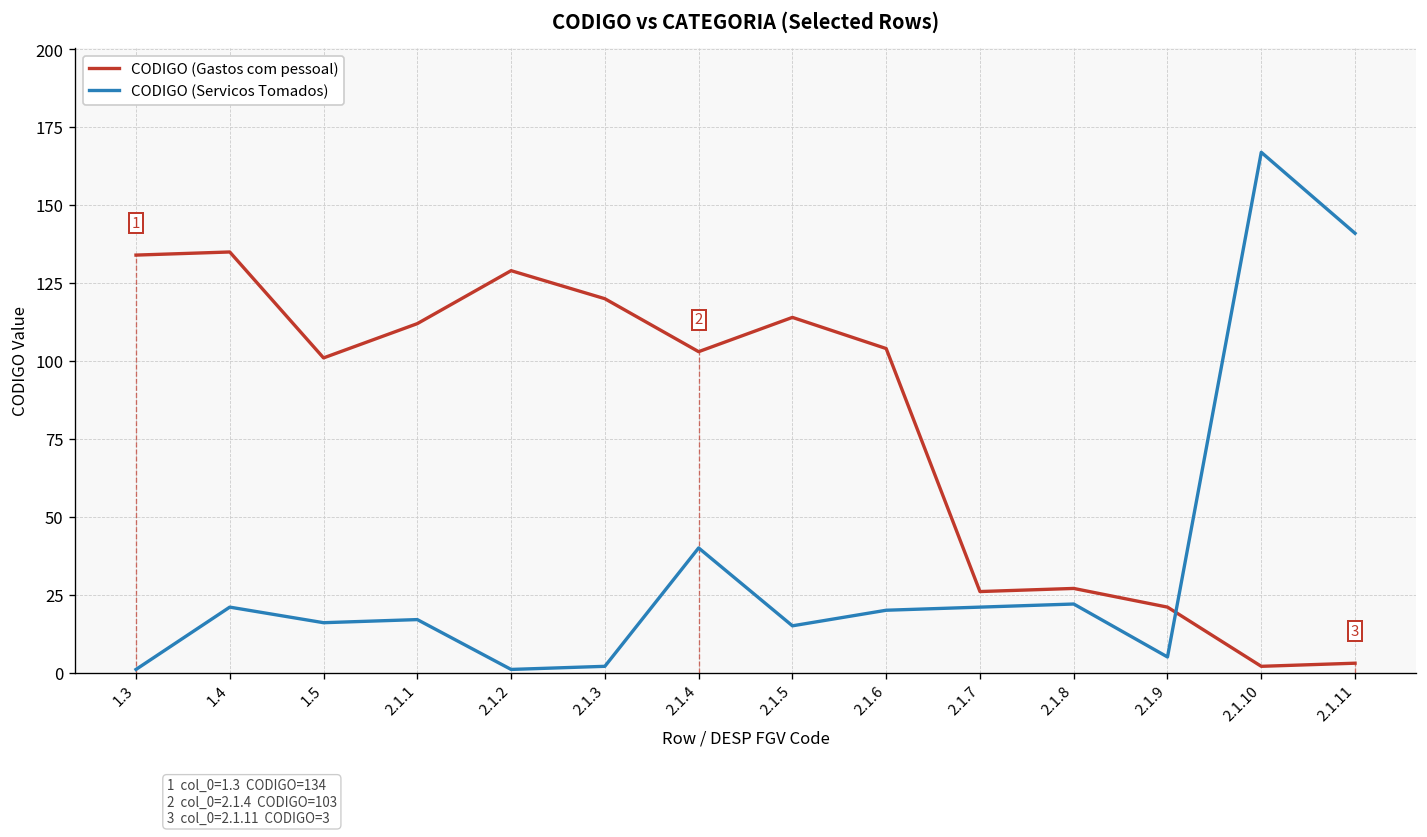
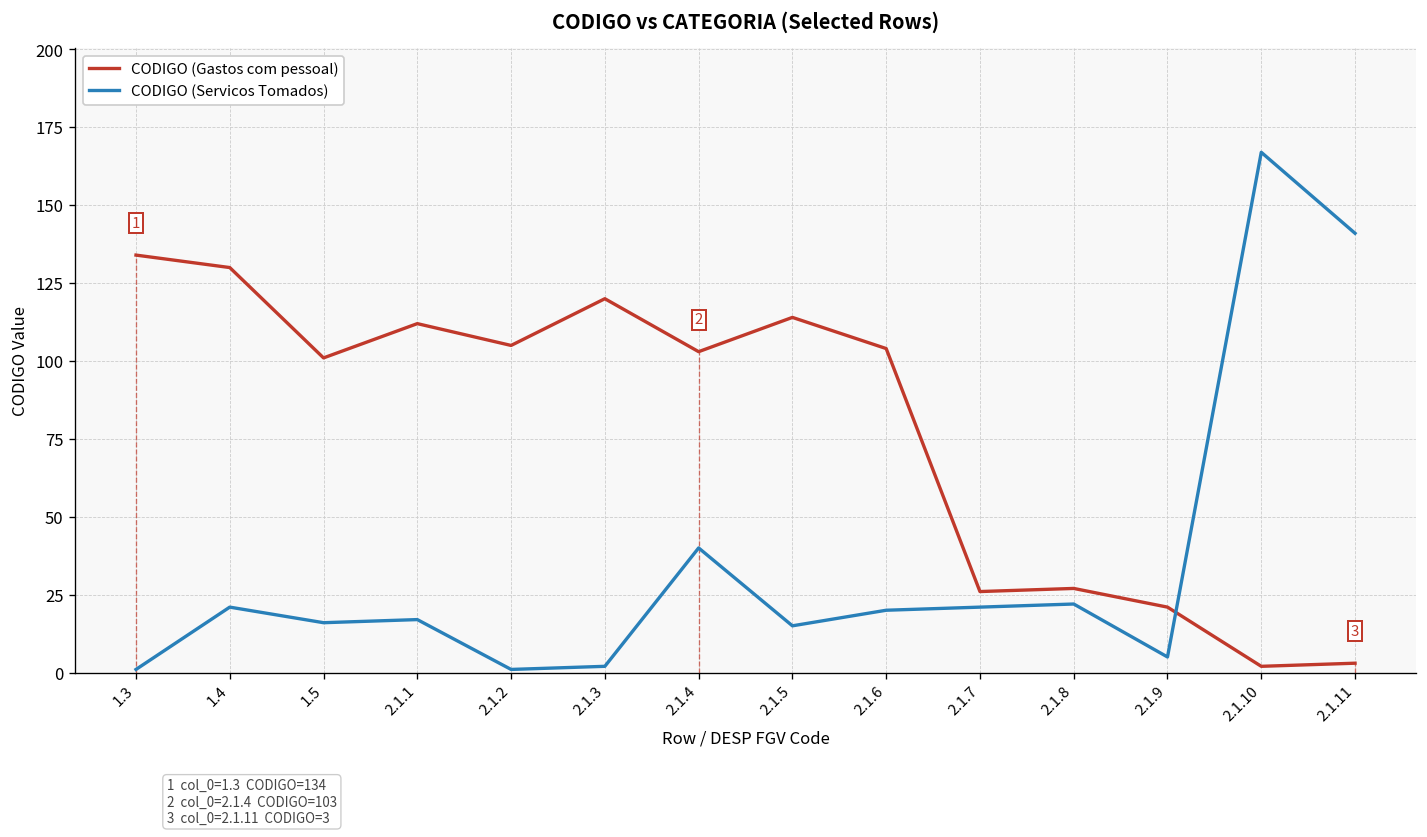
  {
    "CODIGO (Gastos com pessoal)": {
-     "1.4": 135,
+     "1.4": 130,
      "1.5": 101,
      "2.1.1": 112,
-     "2.1.2": 129,
+     "2.1.2": 105,
      "2.1.3": 120,
      "2.1.5": 114,
      "2.1.6": 104,
      "2.1.7": 26,
      "2.1.8": 27,
      "2.1.9": 21,
      "2.1.10": 2
    },
    "CODIGO (Servicos Tomados)": {
      "1.3": 1,
      "1.4": 21,
      "1.5": 16,
      "2.1.1": 17,
      "2.1.2": 1,
      "2.1.3": 2,
      "2.1.4": 40,
      "2.1.5": 15,
      "2.1.6": 20,
      "2.1.7": 21,
      "2.1.8": 22,
      "2.1.9": 5,
      "2.1.10": 167,
      "2.1.11": 141
    }
  }
